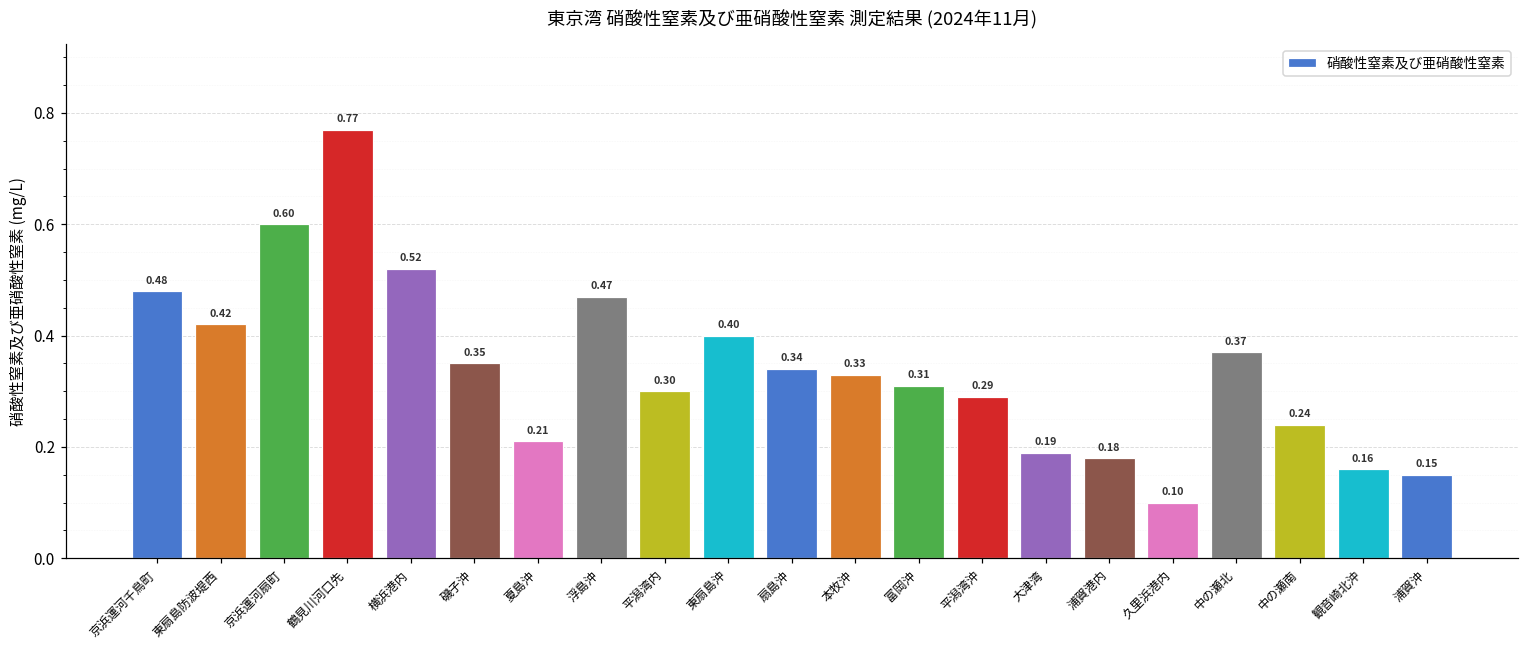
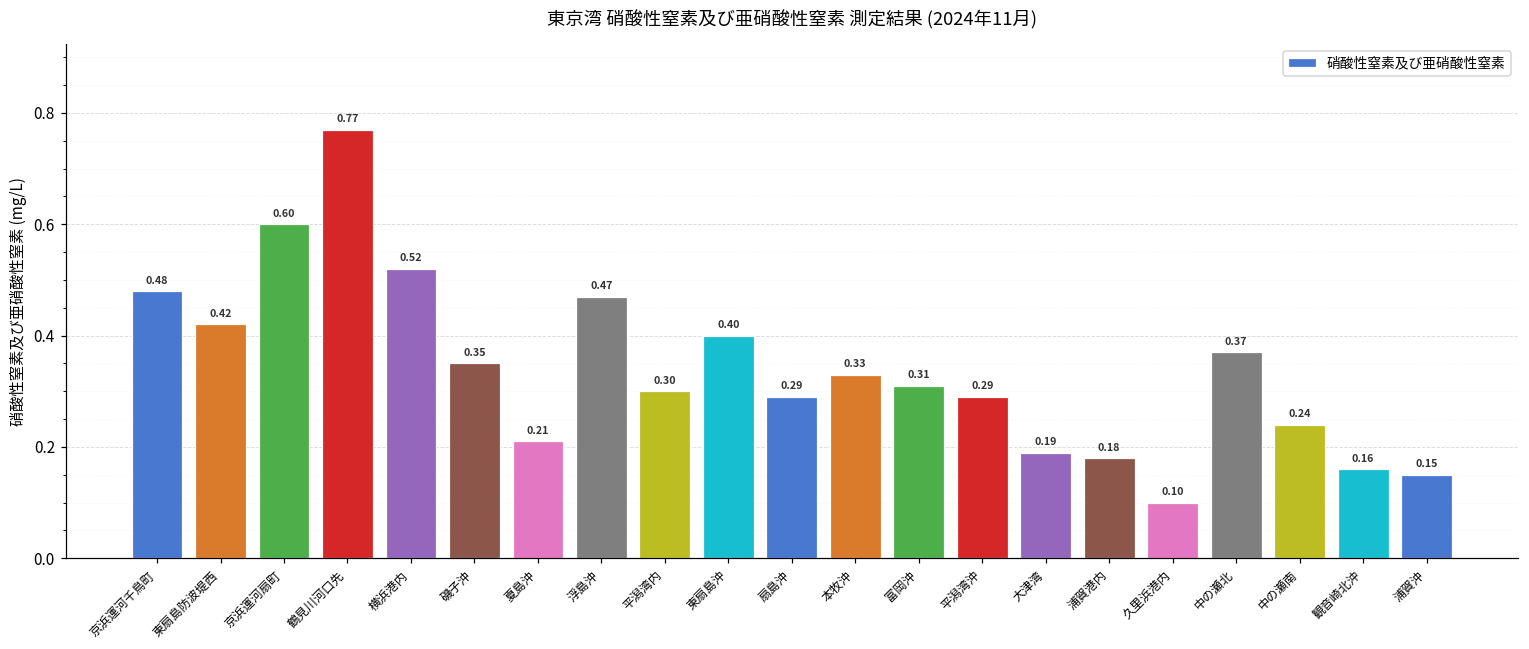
  {
    "京浜運河千鳥町": 0.48,
    "東扇島防波堤西": 0.42,
    "京浜運河扇町": 0.60,
    "鶴見川河口先": 0.77,
    "横浜港内": 0.52,
    "磯子沖": 0.35,
    "夏島沖": 0.21,
    "浮島沖": 0.47,
    "平潟湾内": 0.30,
    "東扇島沖": 0.40,
-   "扇島沖": 0.34,
+   "扇島沖": 0.29,
    "本牧沖": 0.33,
    "富岡沖": 0.31,
    "平潟湾沖": 0.29,
    "大津湾": 0.19,
    "浦賀港内": 0.18,
    "久里浜港内": 0.10,
    "中の瀬北": 0.37,
    "中の瀬南": 0.24,
    "観音崎北沖": 0.16,
    "浦賀沖": 0.15
  }
